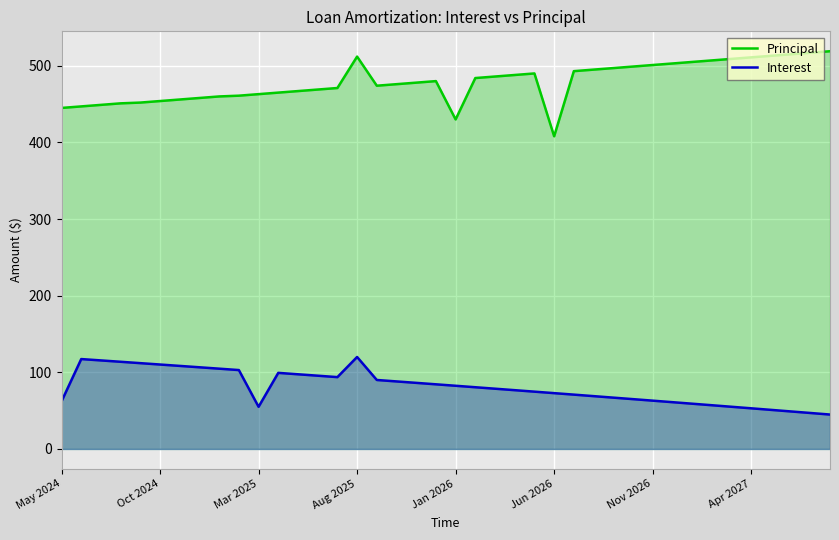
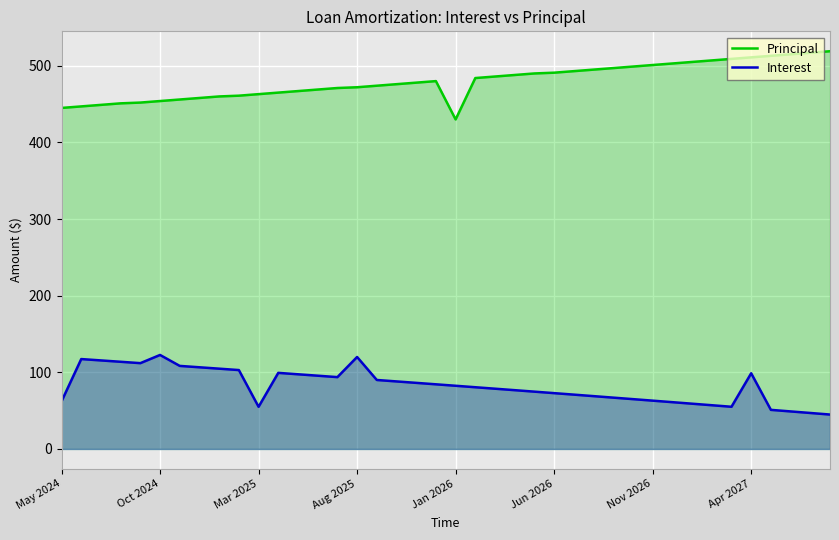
  {
    "Principal": {
      "May 2024": 450,
      "Oct 2024": 450,
      "Mar 2025": 460,
-     "Aug 2025": 510,
+     "Aug 2025": 470,
      "Jan 2026": 430,
-     "Jun 2026": 410,
+     "Jun 2026": 490,
      "Nov 2026": 500
    },
    "Interest": {
      "May 2024": 60,
-     "Oct 2024": 110,
+     "Oct 2024": 120,
      "Mar 2025": 60,
      "Aug 2025": 120,
      "Jan 2026": 80,
      "Jun 2026": 70,
      "Nov 2026": 60,
-     "Apr 2027": 50
+     "Apr 2027": 100
    }
  }
